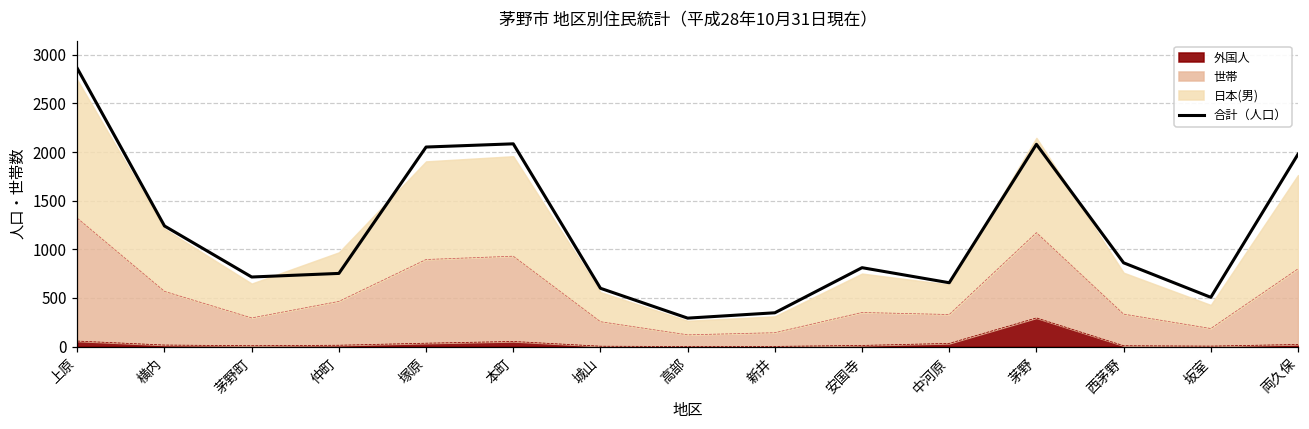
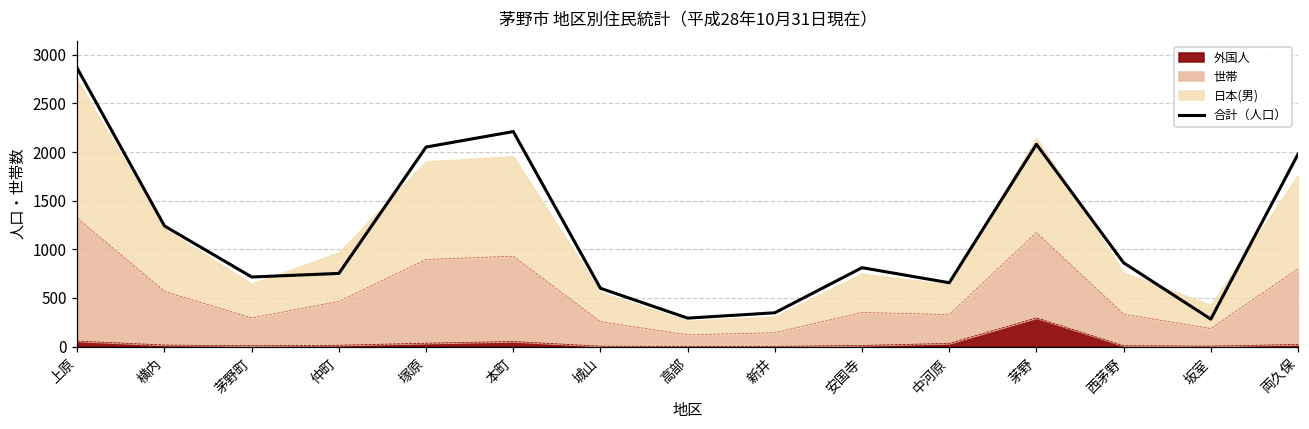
  {
    "合計（人口）": {
      "上原": 2900,
      "横内": 1200,
      "茅野町": 700,
      "仲町": 800,
      "塚原": 2100,
-     "本町": 2100,
+     "本町": 2200,
      "城山": 600,
      "新井": 300,
      "安国寺": 800,
      "茅野": 2100,
      "西茅野": 900,
-     "坂室": 500,
+     "坂室": 300,
      "両久保": 2000
    },
    "外国人": {
      "上原": 100,
      "横内": 0,
      "茅野町": 0,
      "仲町": 0,
      "塚原": 0,
      "本町": 100,
      "城山": 0,
      "高部": 0,
      "新井": 0,
      "安国寺": 0,
      "中河原": 0,
      "茅野": 300,
      "西茅野": 0,
      "坂室": 0,
      "両久保": 0
    }
  }
